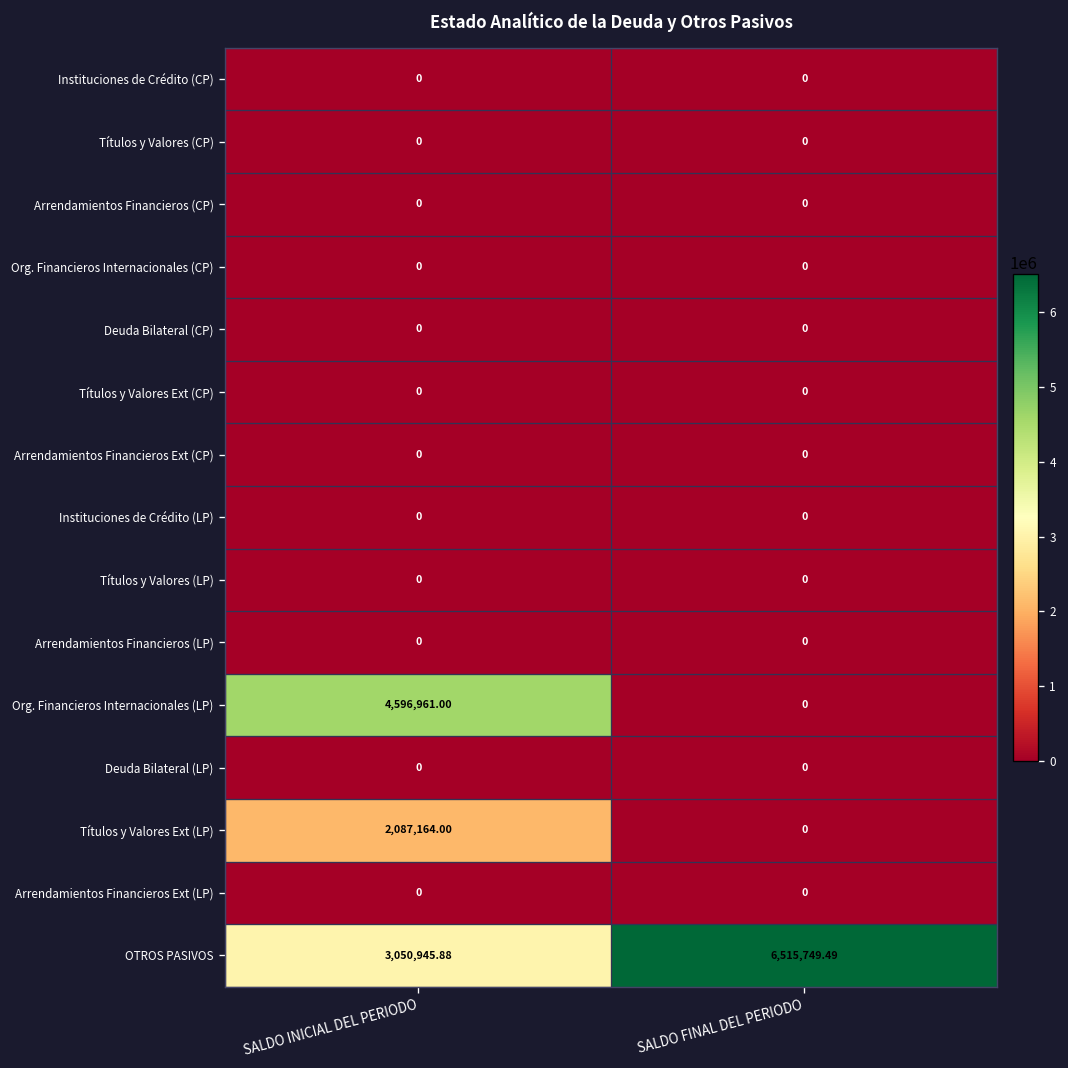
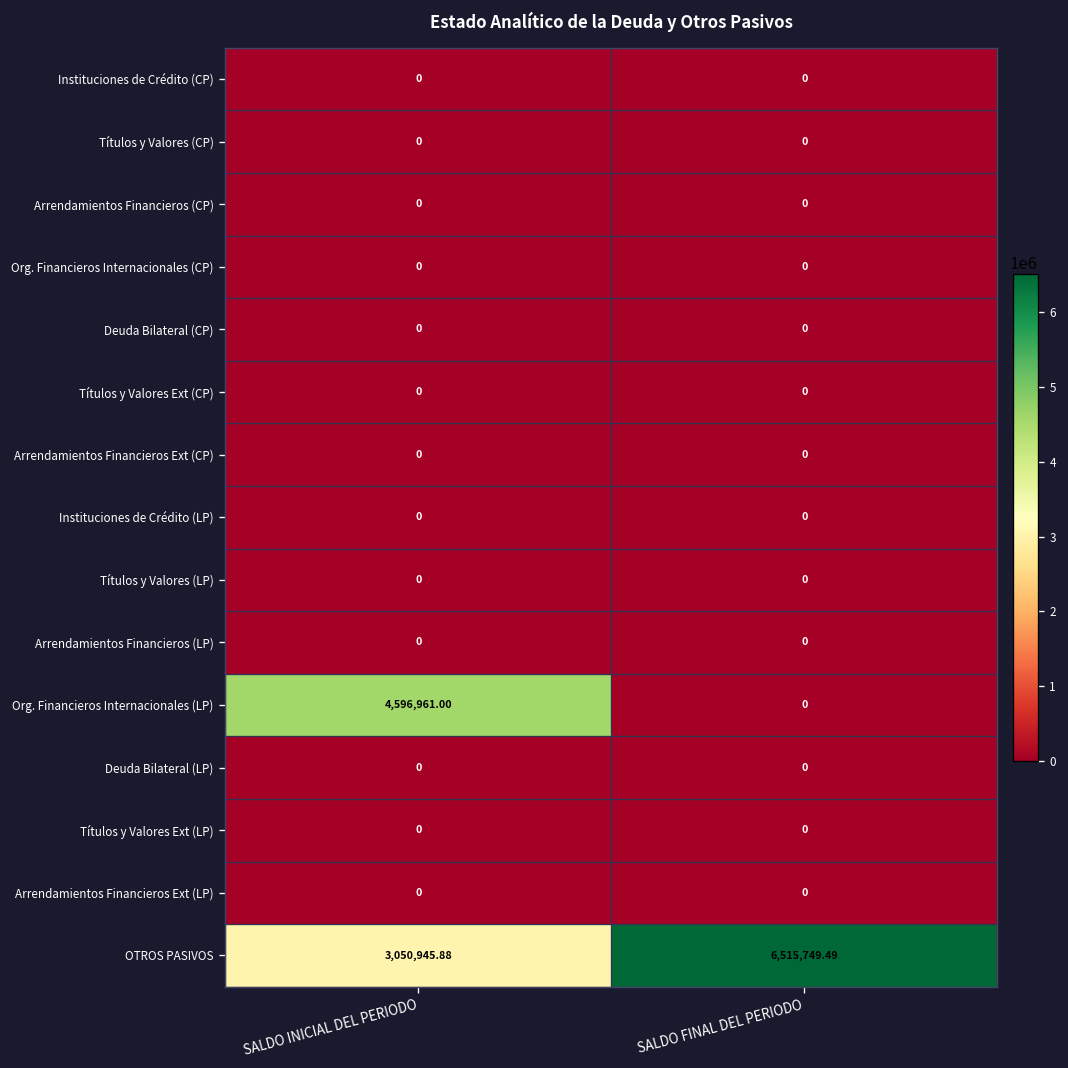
  {
    "Instituciones de Crédito (CP)": {
      "SALDO INICIAL DEL PERIODO": "0",
      "SALDO FINAL DEL PERIODO": "0"
    },
    "Títulos y Valores (CP)": {
      "SALDO INICIAL DEL PERIODO": "0",
      "SALDO FINAL DEL PERIODO": "0"
    },
    "Arrendamientos Financieros (CP)": {
      "SALDO INICIAL DEL PERIODO": "0",
      "SALDO FINAL DEL PERIODO": "0"
    },
    "Org. Financieros Internacionales (CP)": {
      "SALDO INICIAL DEL PERIODO": "0",
      "SALDO FINAL DEL PERIODO": "0"
    },
    "Deuda Bilateral (CP)": {
      "SALDO INICIAL DEL PERIODO": "0",
      "SALDO FINAL DEL PERIODO": "0"
    },
    "Títulos y Valores Ext (CP)": {
      "SALDO INICIAL DEL PERIODO": "0",
      "SALDO FINAL DEL PERIODO": "0"
    },
    "Arrendamientos Financieros Ext (CP)": {
      "SALDO INICIAL DEL PERIODO": "0",
      "SALDO FINAL DEL PERIODO": "0"
    },
    "Instituciones de Crédito (LP)": {
      "SALDO INICIAL DEL PERIODO": "0",
      "SALDO FINAL DEL PERIODO": "0"
    },
    "Títulos y Valores (LP)": {
      "SALDO INICIAL DEL PERIODO": "0",
      "SALDO FINAL DEL PERIODO": "0"
    },
    "Arrendamientos Financieros (LP)": {
      "SALDO INICIAL DEL PERIODO": "0",
      "SALDO FINAL DEL PERIODO": "0"
    },
    "Org. Financieros Internacionales (LP)": {
      "SALDO INICIAL DEL PERIODO": "4,596,961.00",
      "SALDO FINAL DEL PERIODO": "0"
    },
    "Deuda Bilateral (LP)": {
      "SALDO INICIAL DEL PERIODO": "0",
      "SALDO FINAL DEL PERIODO": "0"
    },
    "Títulos y Valores Ext (LP)": {
-     "SALDO INICIAL DEL PERIODO": "2,087,164.00",
+     "SALDO INICIAL DEL PERIODO": "0",
      "SALDO FINAL DEL PERIODO": "0"
    },
    "Arrendamientos Financieros Ext (LP)": {
      "SALDO INICIAL DEL PERIODO": "0",
      "SALDO FINAL DEL PERIODO": "0"
    },
    "OTROS PASIVOS": {
      "SALDO INICIAL DEL PERIODO": "3,050,945.88",
      "SALDO FINAL DEL PERIODO": "6,515,749.49"
    }
  }
